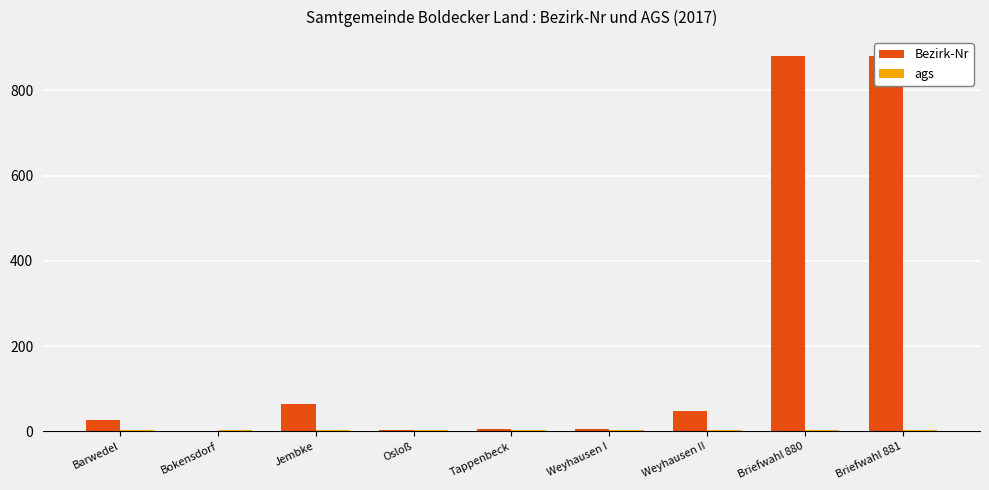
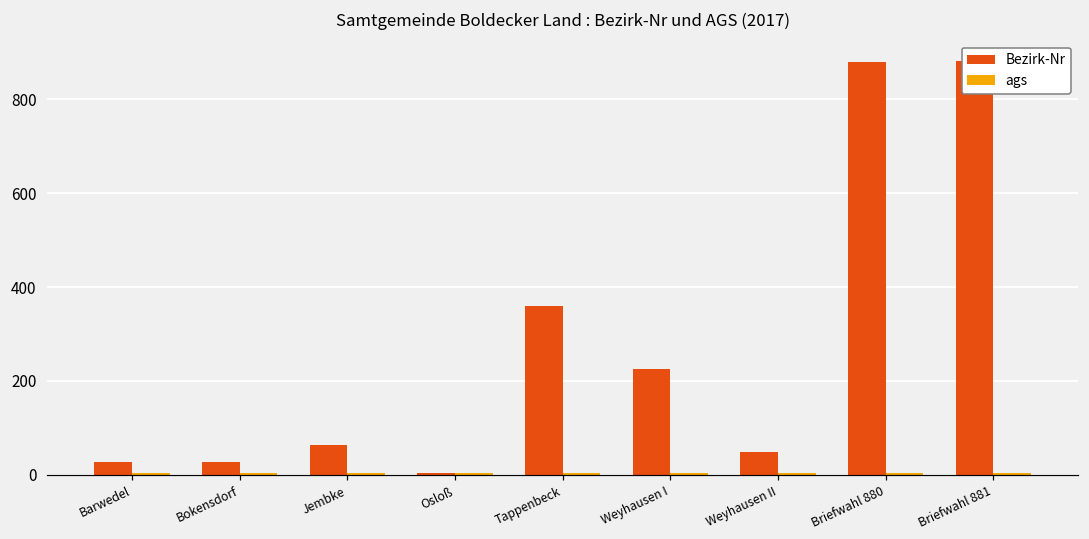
  {
    "Bezirk-Nr": {
      "Barwedel": 30,
-     "Bokensdorf": 0,
+     "Bokensdorf": 30,
      "Jembke": 60,
-     "Tappenbeck": 10,
-     "Weyhausen I": 10,
+     "Tappenbeck": 360,
+     "Weyhausen I": 230,
      "Weyhausen II": 50,
      "Briefwahl 880": 880
    }
  }
